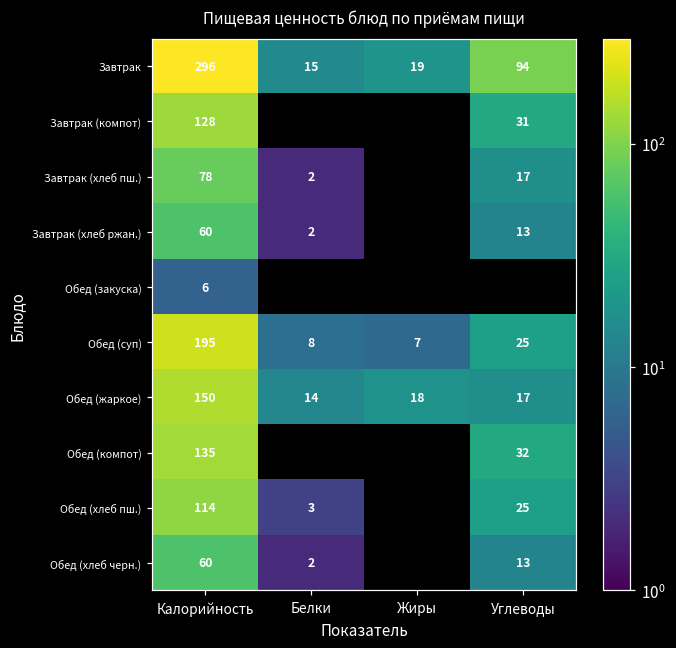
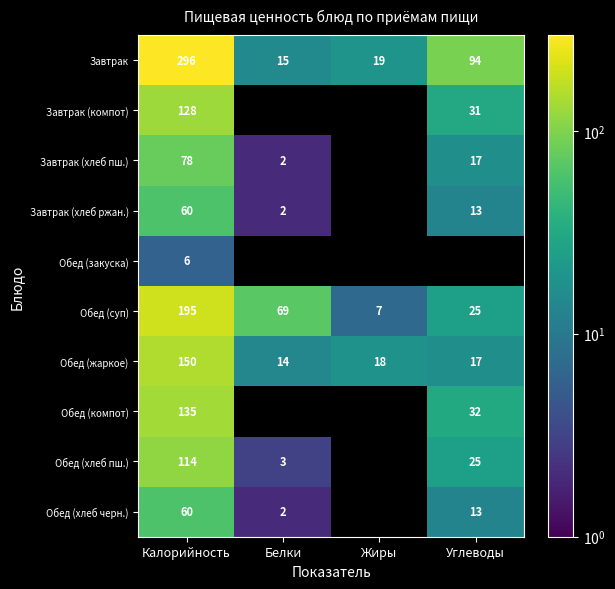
  {
    "Завтрак": {
      "Калорийность": 296,
      "Белки": 15,
      "Жиры": 19,
      "Углеводы": 94
    },
    "Завтрак (компот)": {
      "Калорийность": 128,
      "Углеводы": 31
    },
    "Завтрак (хлеб пш.)": {
      "Калорийность": 78,
      "Белки": 2,
      "Углеводы": 17
    },
    "Завтрак (хлеб ржан.)": {
      "Калорийность": 60,
      "Белки": 2,
      "Углеводы": 13
    },
    "Обед (закуска)": {
      "Калорийность": 6
    },
    "Обед (суп)": {
      "Калорийность": 195,
-     "Белки": 8,
+     "Белки": 69,
      "Жиры": 7,
      "Углеводы": 25
    },
    "Обед (жаркое)": {
      "Калорийность": 150,
      "Белки": 14,
      "Жиры": 18,
      "Углеводы": 17
    },
    "Обед (компот)": {
      "Калорийность": 135,
      "Углеводы": 32
    },
    "Обед (хлеб пш.)": {
      "Калорийность": 114,
      "Белки": 3,
      "Углеводы": 25
    },
    "Обед (хлеб черн.)": {
      "Калорийность": 60,
      "Белки": 2,
      "Углеводы": 13
    }
  }
